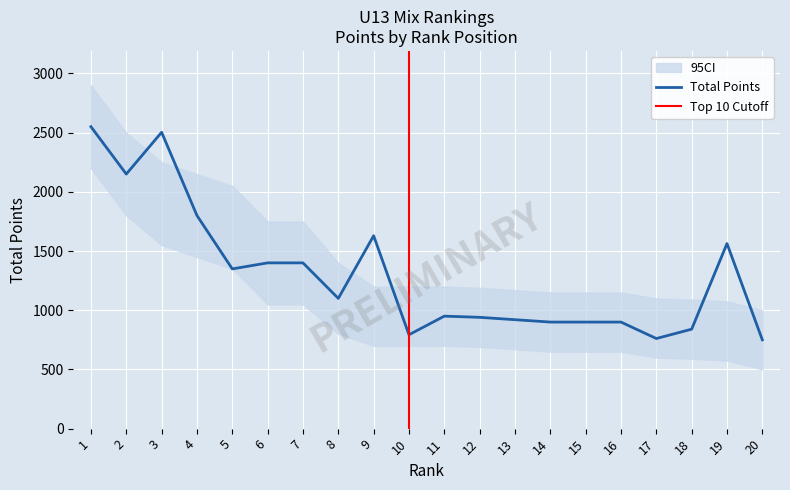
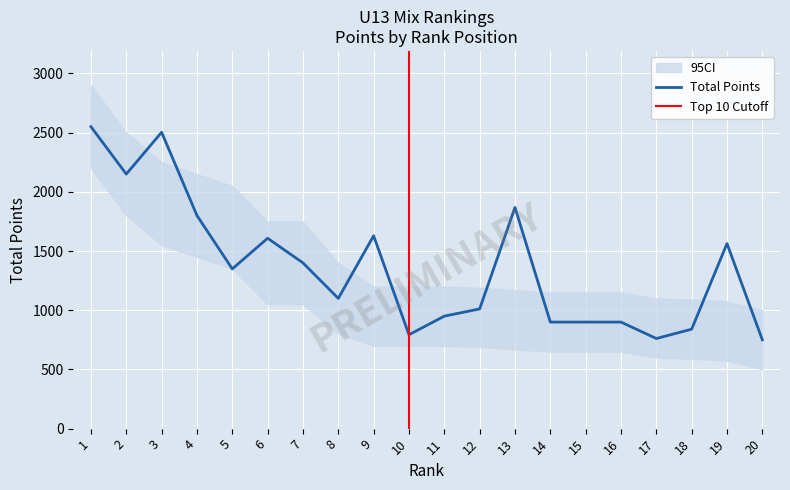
  {
    "Total Points": {
      "1": 2550,
      "2": 2150,
      "3": 2500,
      "4": 1800,
      "5": 1350,
-     "6": 1400,
+     "6": 1610,
      "7": 1400,
      "8": 1100,
      "9": 1630,
      "10": 790,
      "11": 950,
-     "12": 940,
-     "13": 920,
+     "12": 1010,
+     "13": 1870,
      "14": 900,
      "15": 900,
      "16": 900,
      "17": 760,
      "18": 840,
      "19": 1560,
      "20": 750
    }
  }
